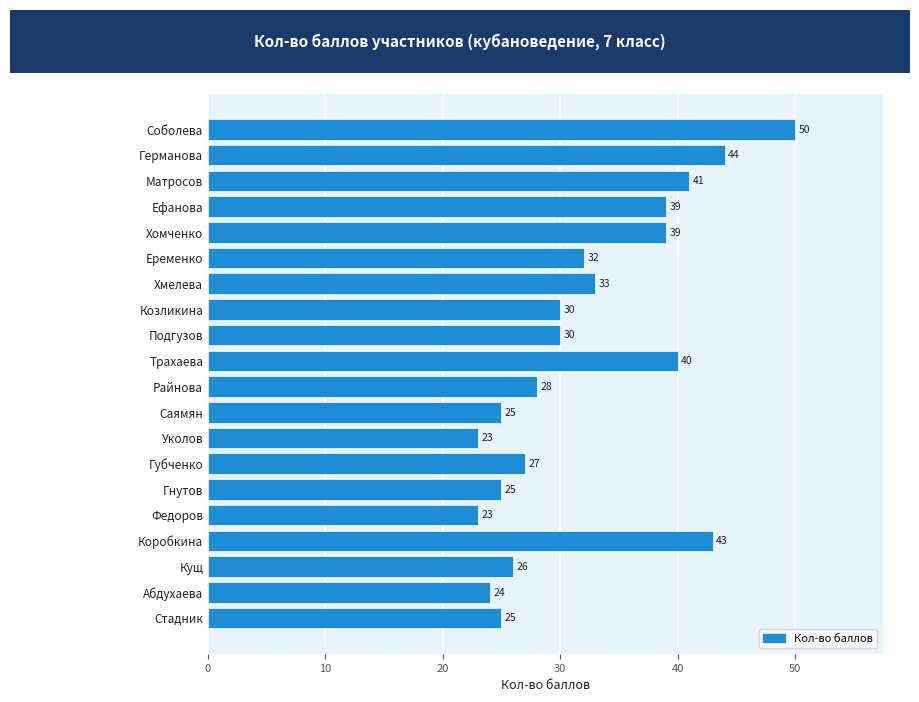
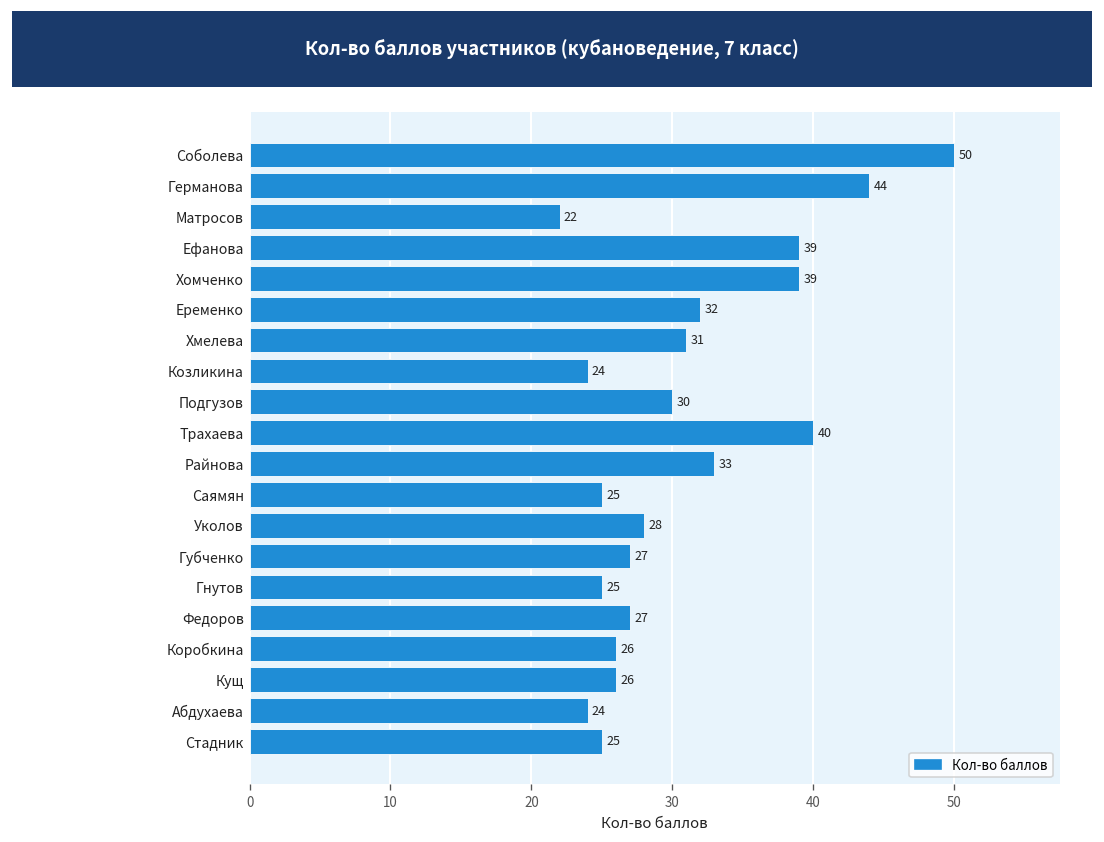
  {
    "Соболева": 50,
    "Германова": 44,
-   "Матросов": 41,
+   "Матросов": 22,
    "Ефанова": 39,
    "Хомченко": 39,
    "Еременко": 32,
-   "Хмелева": 33,
-   "Козликина": 30,
+   "Хмелева": 31,
+   "Козликина": 24,
    "Подгузов": 30,
    "Трахаева": 40,
-   "Райнова": 28,
+   "Райнова": 33,
    "Саямян": 25,
-   "Уколов": 23,
+   "Уколов": 28,
    "Губченко": 27,
    "Гнутов": 25,
-   "Федоров": 23,
-   "Коробкина": 43,
+   "Федоров": 27,
+   "Коробкина": 26,
    "Кущ": 26,
    "Абдухаева": 24,
    "Стадник": 25
  }
